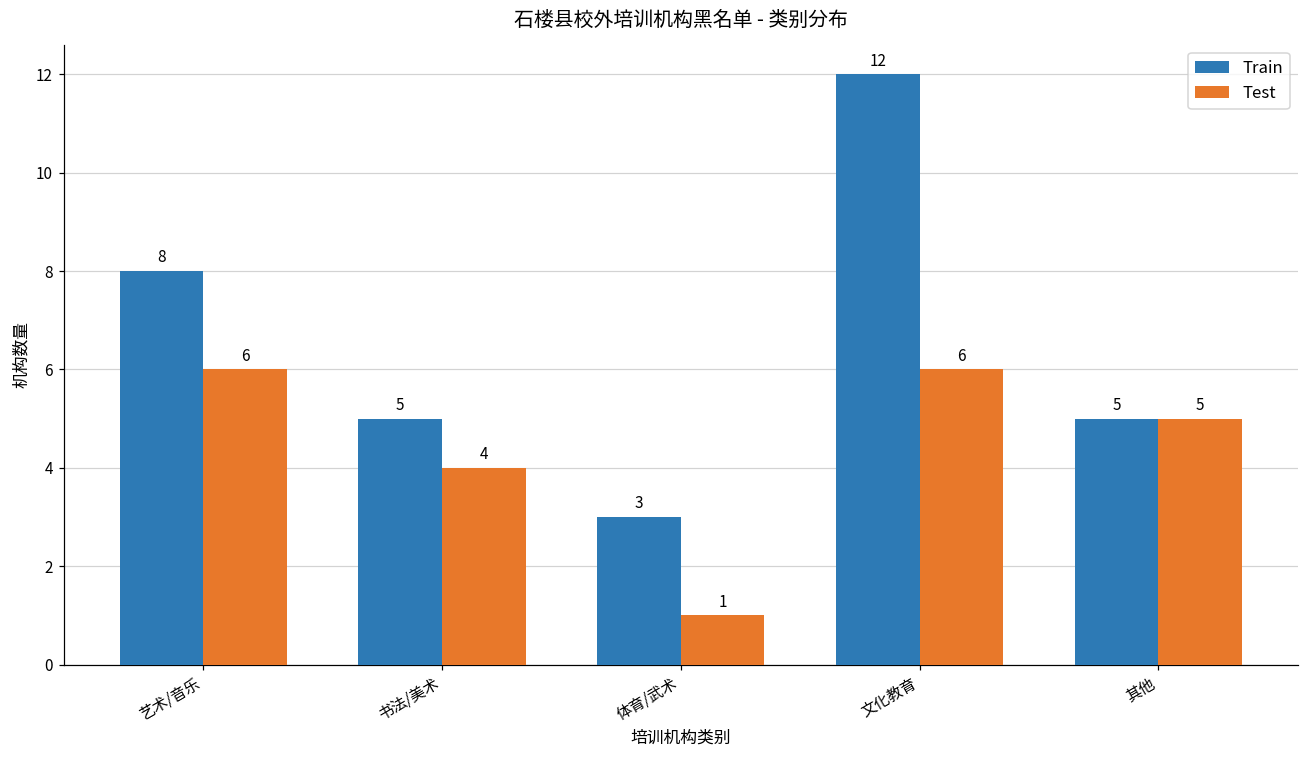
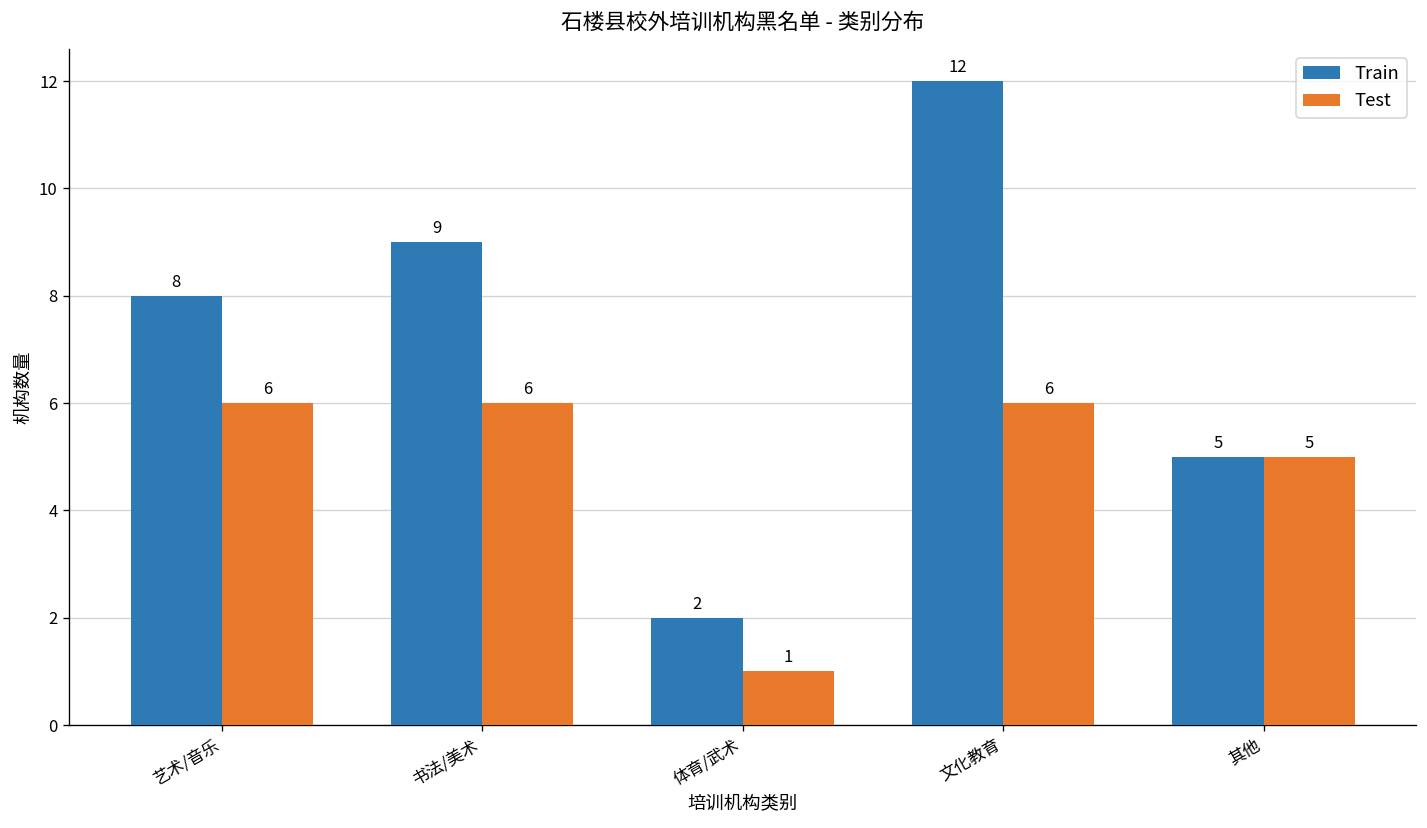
  {
    "Train": {
      "艺术/音乐": 8,
-     "书法/美术": 5,
-     "体育/武术": 3,
+     "书法/美术": 9,
+     "体育/武术": 2,
      "文化教育": 12,
      "其他": 5
    },
    "Test": {
      "艺术/音乐": 6,
-     "书法/美术": 4,
+     "书法/美术": 6,
      "体育/武术": 1,
      "文化教育": 6,
      "其他": 5
    }
  }
